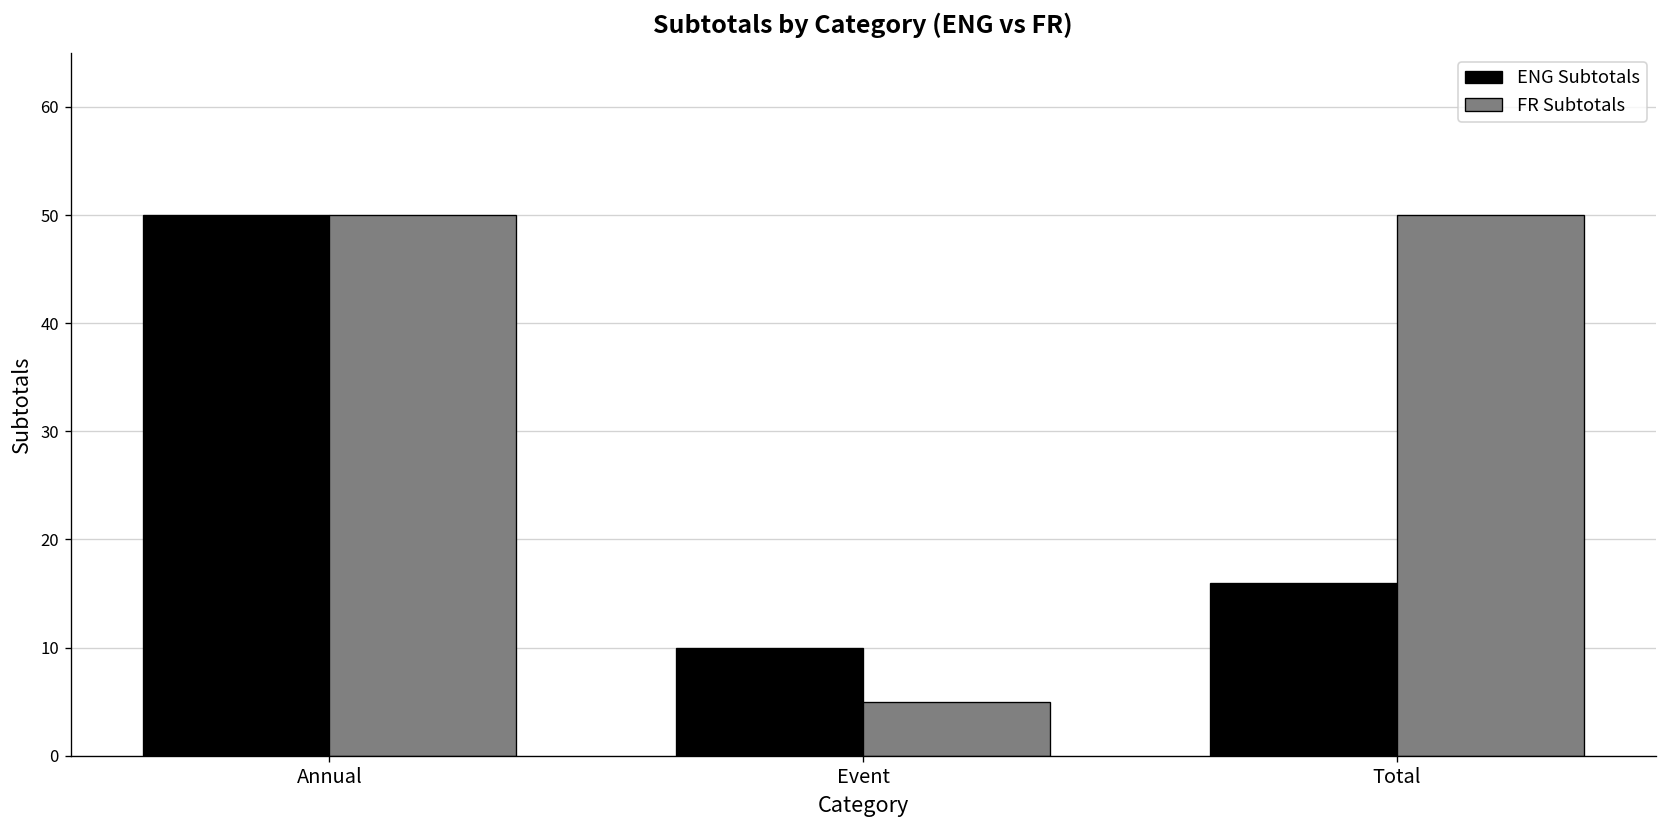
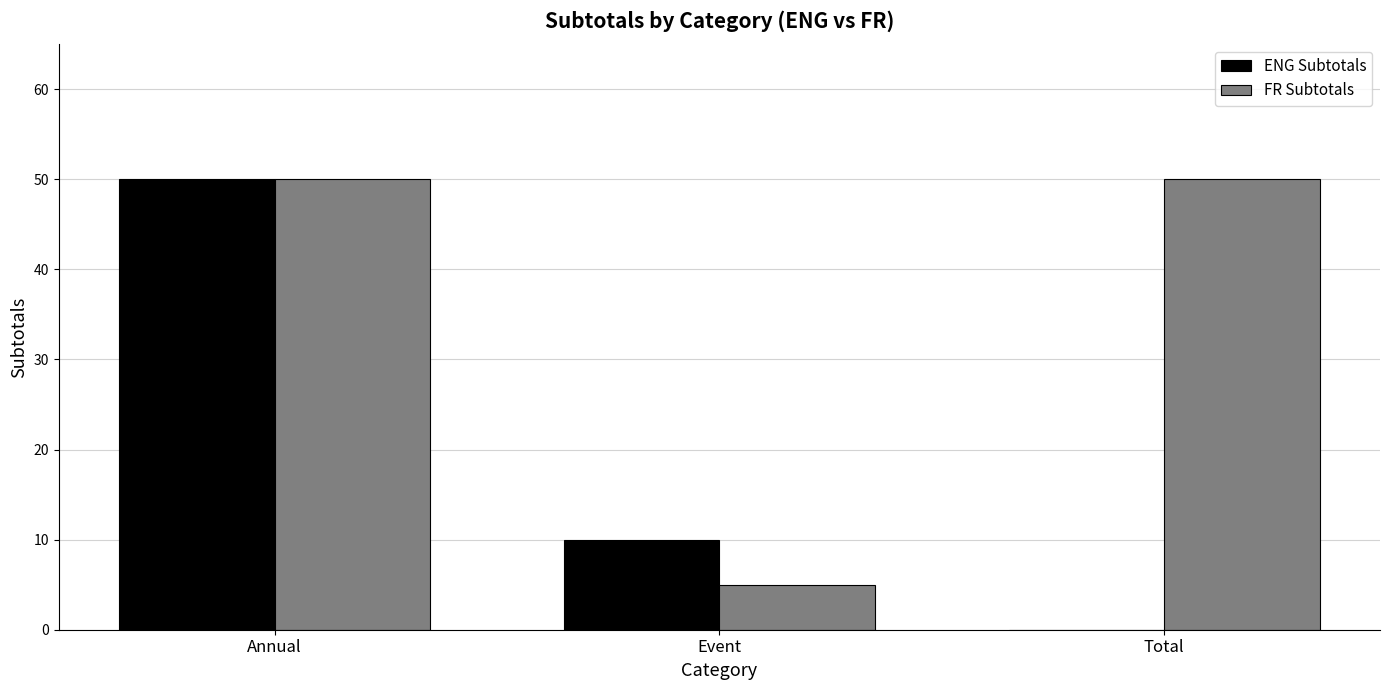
  {
    "ENG Subtotals": {
      "Annual": 50,
      "Event": 10,
-     "Total": 16
+     "Total": 0
    },
    "FR Subtotals": {
      "Annual": 50,
      "Event": 5,
      "Total": 50
    }
  }
